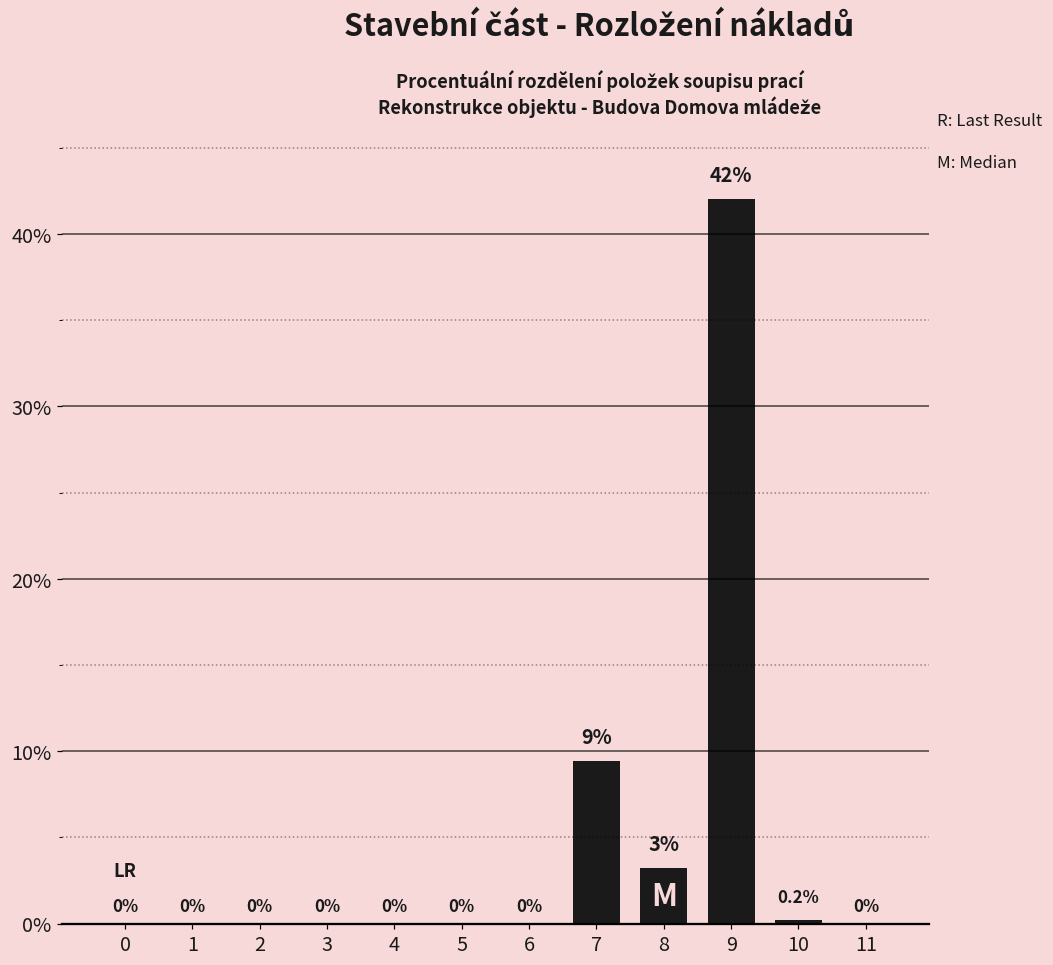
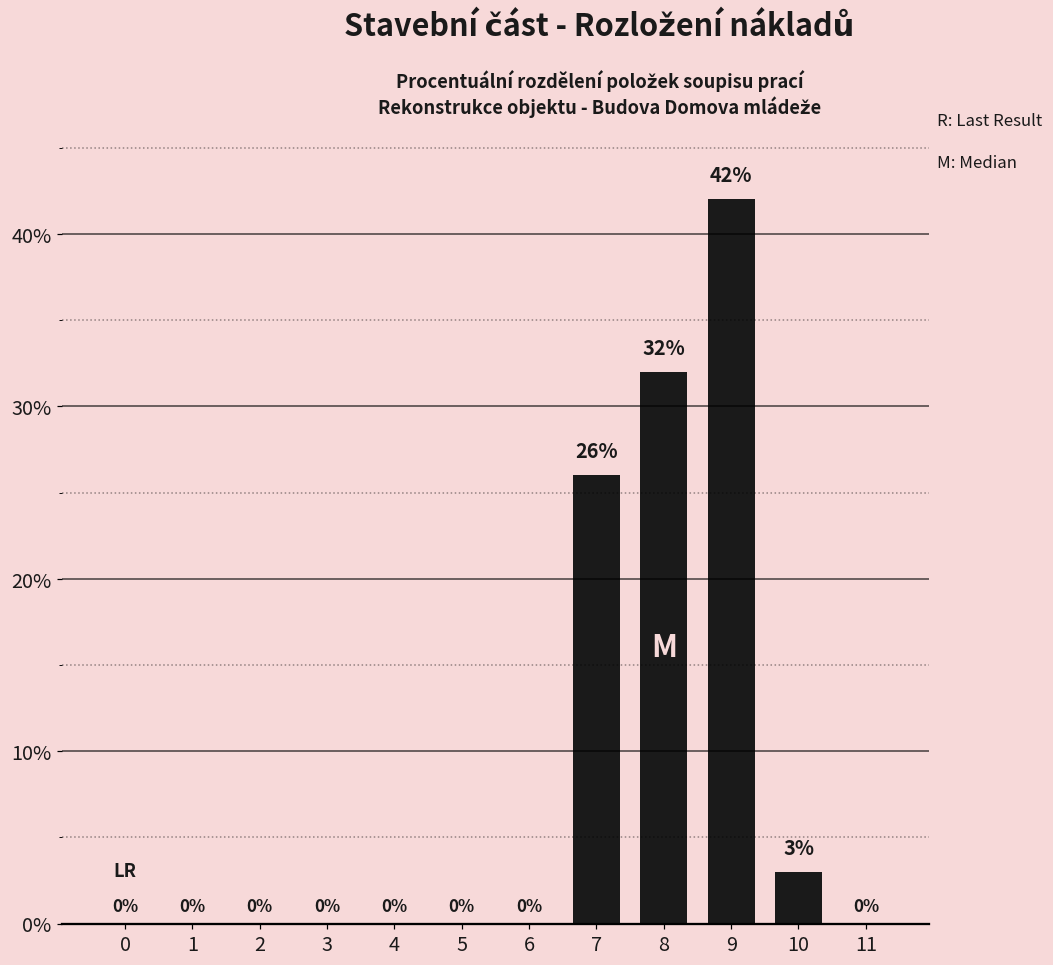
  {
    "0": "0%",
    "1": "0%",
    "2": "0%",
    "3": "0%",
    "4": "0%",
    "5": "0%",
    "6": "0%",
-   "7": "9%",
-   "8": "3%",
+   "7": "26%",
+   "8": "32%",
    "9": "42%",
-   "10": "0.2%",
+   "10": "3%",
    "11": "0%"
  }
